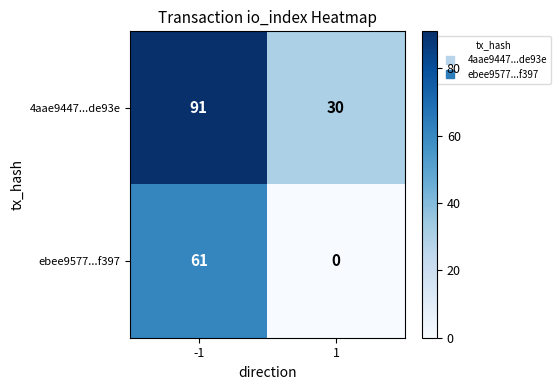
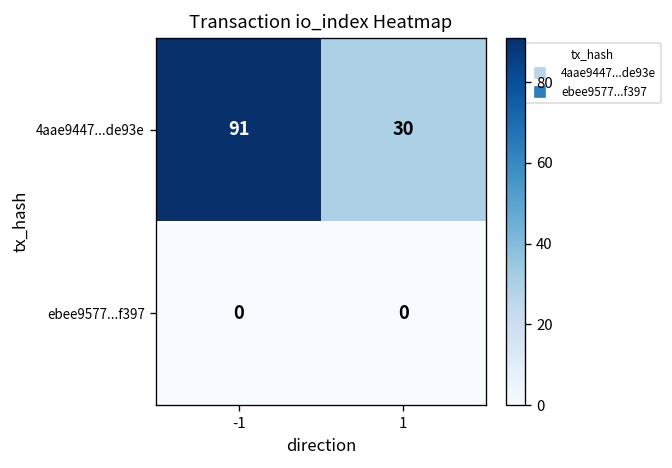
  {
    "4aae9447...de93e": {
      "-1": 91,
      "1": 30
    },
    "ebee9577...f397": {
-     "-1": 61,
+     "-1": 0,
      "1": 0
    }
  }
